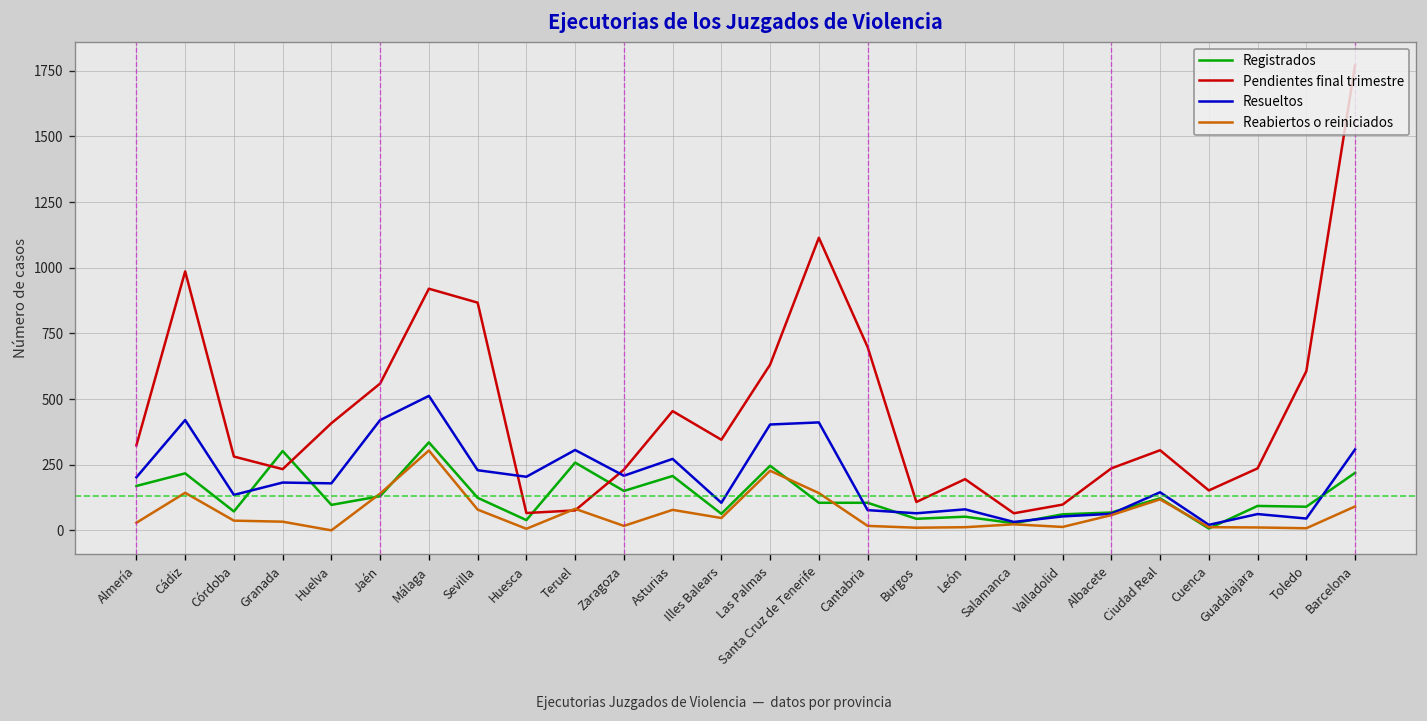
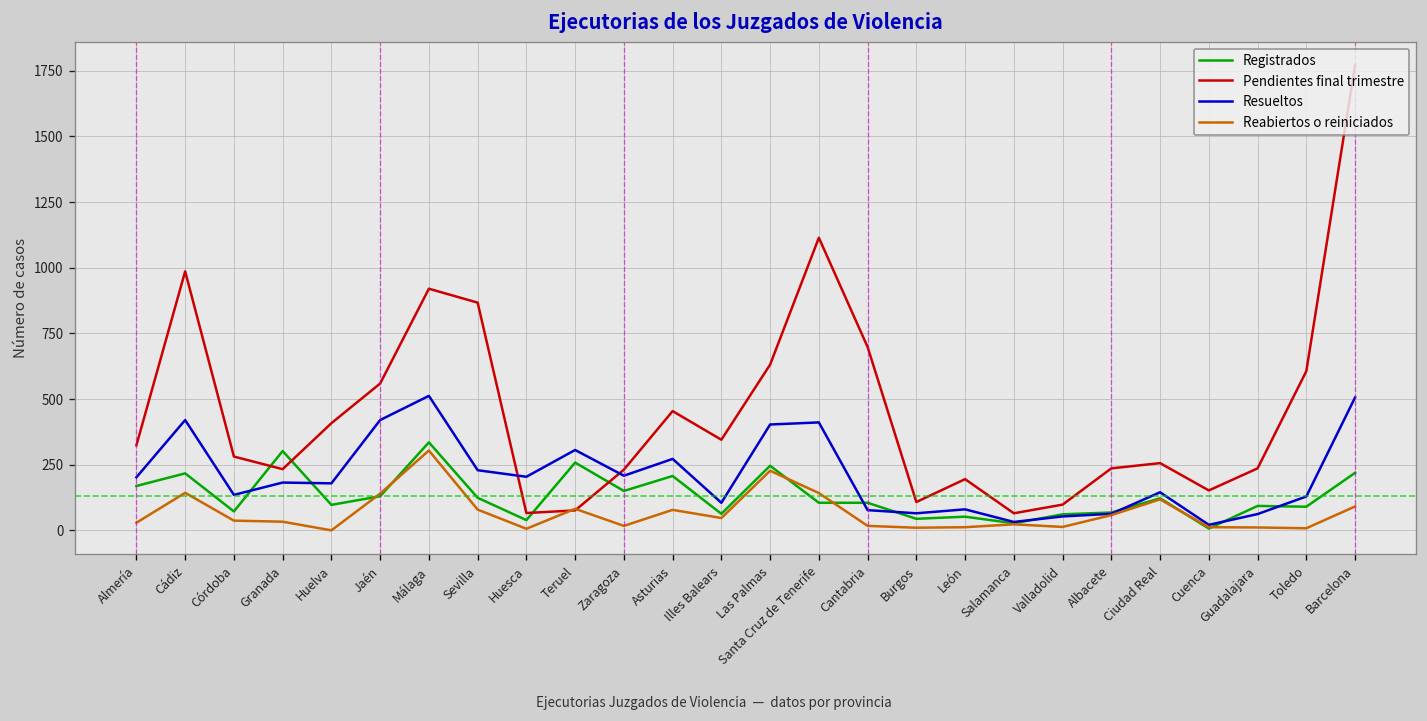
  {
    "Registrados": {
      "Almería": 170,
      "Cádiz": 220,
      "Córdoba": 70,
      "Granada": 300,
      "Huelva": 100,
      "Málaga": 340,
      "Sevilla": 120,
      "Huesca": 40,
      "Teruel": 260,
      "Zaragoza": 150,
      "Asturias": 210,
      "Illes Balears": 60,
      "Las Palmas": 250,
      "Santa Cruz de Tenerife": 110,
      "Cantabria": 110,
      "Burgos": 40,
      "León": 50,
      "Guadalajara": 90,
      "Toledo": 90,
      "Barcelona": 220
    },
    "Pendientes final trimestre": {
      "Almería": 320,
      "Cádiz": 990,
      "Córdoba": 280,
      "Granada": 230,
      "Huelva": 410,
      "Jaén": 560,
      "Málaga": 920,
      "Sevilla": 870,
      "Huesca": 70,
      "Zaragoza": 230,
      "Asturias": 450,
      "Illes Balears": 350,
      "Las Palmas": 630,
      "Santa Cruz de Tenerife": 1110,
      "Cantabria": 700,
      "Burgos": 110,
      "León": 200,
      "Salamanca": 70,
      "Valladolid": 100,
      "Albacete": 240,
-     "Ciudad Real": 310,
+     "Ciudad Real": 260,
      "Cuenca": 150,
      "Guadalajara": 240,
      "Toledo": 610
    },
    "Resueltos": {
      "Almería": 200,
      "Cádiz": 420,
      "Córdoba": 140,
      "Granada": 180,
      "Huelva": 180,
      "Jaén": 420,
      "Málaga": 510,
      "Sevilla": 230,
      "Huesca": 200,
      "Teruel": 310,
      "Zaragoza": 210,
      "Asturias": 270,
      "Illes Balears": 110,
      "Las Palmas": 400,
      "Santa Cruz de Tenerife": 410,
      "Cantabria": 80,
      "Burgos": 70,
      "León": 80,
      "Ciudad Real": 150,
      "Guadalajara": 60,
-     "Toledo": 50,
-     "Barcelona": 310
+     "Toledo": 130,
+     "Barcelona": 510
    },
    "Reabiertos o reiniciados": {
      "Almería": 30,
      "Cádiz": 140,
      "Córdoba": 40,
      "Granada": 30,
      "Huelva": 0,
      "Málaga": 300,
      "Sevilla": 80,
      "Huesca": 10,
      "Zaragoza": 20,
      "Asturias": 80,
      "Illes Balears": 50,
      "Las Palmas": 230,
      "Santa Cruz de Tenerife": 140,
      "Cantabria": 20,
      "Burgos": 10,
      "León": 10,
      "Valladolid": 10,
      "Guadalajara": 10,
      "Toledo": 10,
      "Barcelona": 90
    }
  }
